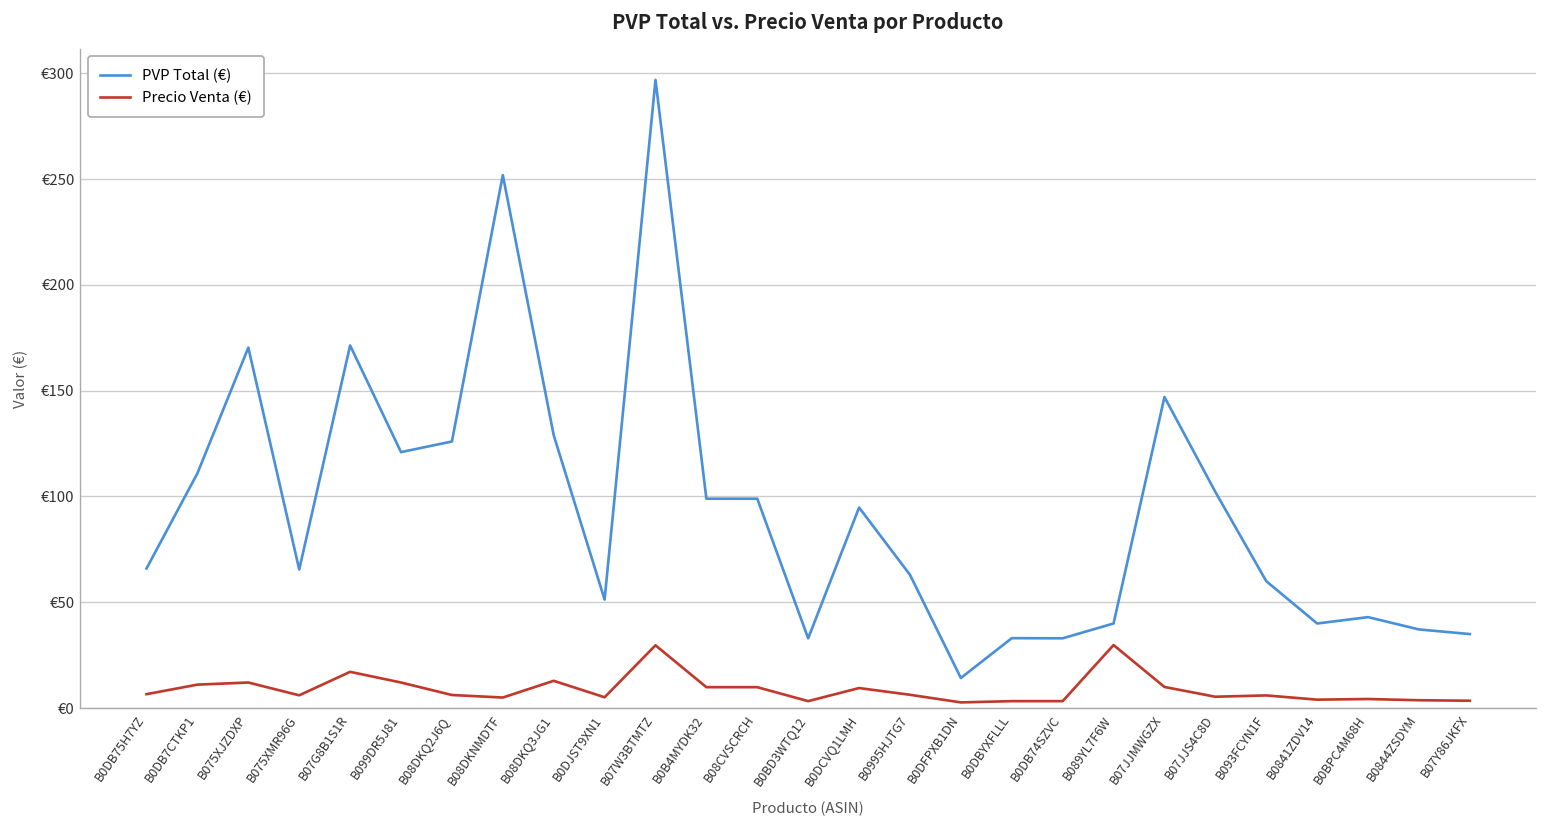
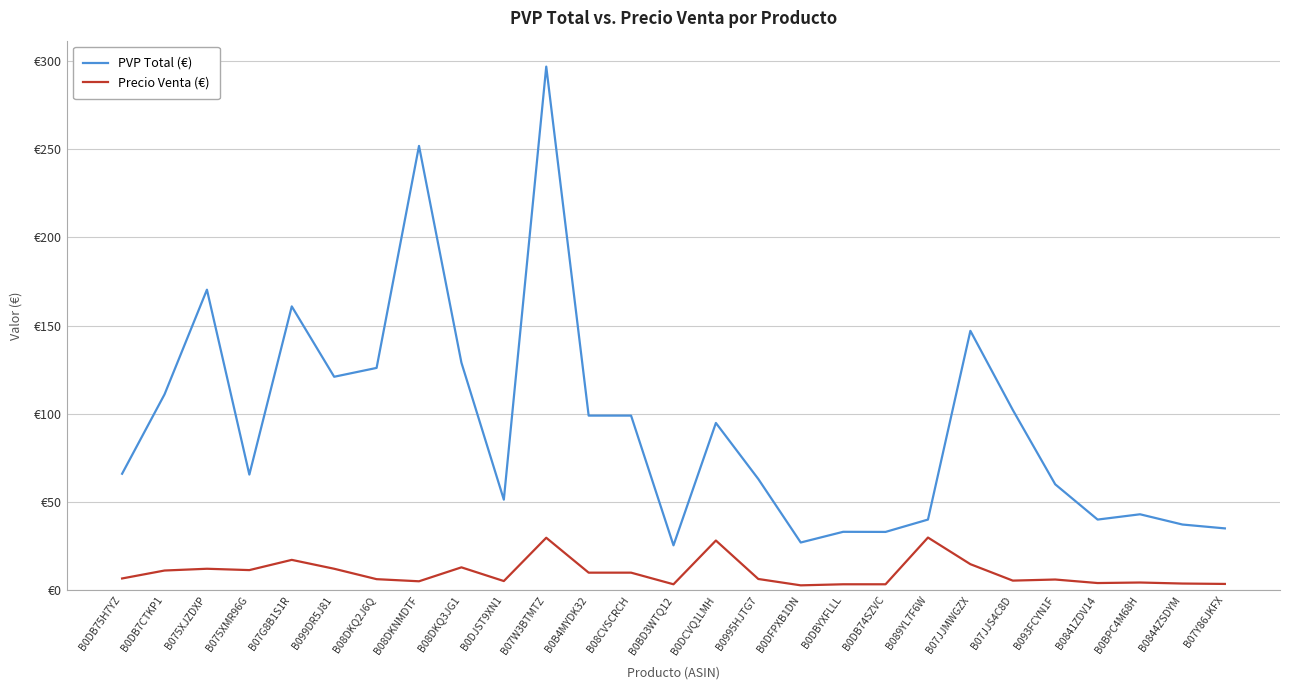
  {
    "PVP Total (€)": {
      "B0DB75H7YZ": "€66",
      "B0DB7CTKP1": "€111",
      "B075XJZDXP": "€170",
      "B075XMR96G": "€66",
-     "B07G8B1S1R": "€171",
+     "B07G8B1S1R": "€161",
      "B099DR5J81": "€121",
      "B08DKQ2J6Q": "€126",
      "B08DKNMDTF": "€252",
      "B08DKQ3JG1": "€129",
      "B0DJST9XN1": "€51",
      "B07W3BTMTZ": "€297",
      "B0B4MYDK32": "€99",
      "B08CVSCRCH": "€99",
-     "B0BD3WTQ12": "€33",
+     "B0BD3WTQ12": "€25",
      "B0DCVQ1LMH": "€95",
      "B0995HJTG7": "€63",
-     "B0DFPXB1DN": "€14",
+     "B0DFPXB1DN": "€27",
      "B0DBYXFLLL": "€33",
      "B0DB74SZVC": "€33",
      "B089YL7F6W": "€40",
      "B07JJMWGZX": "€147",
      "B07JJS4C8D": "€102",
      "B093FCYN1F": "€60",
      "B0841ZDV14": "€40",
      "B0BPC4M68H": "€43",
      "B0844ZSDYM": "€37",
      "B07Y86JKFX": "€35"
    },
    "Precio Venta (€)": {
      "B0DB75H7YZ": "€7",
      "B0DB7CTKP1": "€11",
      "B075XJZDXP": "€12",
-     "B075XMR96G": "€6",
+     "B075XMR96G": "€11",
      "B07G8B1S1R": "€17",
      "B099DR5J81": "€12",
      "B08DKQ2J6Q": "€6",
      "B08DKNMDTF": "€5",
      "B08DKQ3JG1": "€13",
      "B0DJST9XN1": "€5",
      "B07W3BTMTZ": "€30",
      "B0B4MYDK32": "€10",
      "B08CVSCRCH": "€10",
      "B0BD3WTQ12": "€3",
-     "B0DCVQ1LMH": "€9",
+     "B0DCVQ1LMH": "€28",
      "B0995HJTG7": "€6",
      "B0DFPXB1DN": "€3",
      "B0DBYXFLLL": "€3",
      "B0DB74SZVC": "€3",
      "B089YL7F6W": "€30",
-     "B07JJMWGZX": "€10",
+     "B07JJMWGZX": "€15",
      "B07JJS4C8D": "€5",
      "B093FCYN1F": "€6",
      "B0841ZDV14": "€4",
      "B0BPC4M68H": "€4",
      "B0844ZSDYM": "€4",
      "B07Y86JKFX": "€4"
    }
  }
